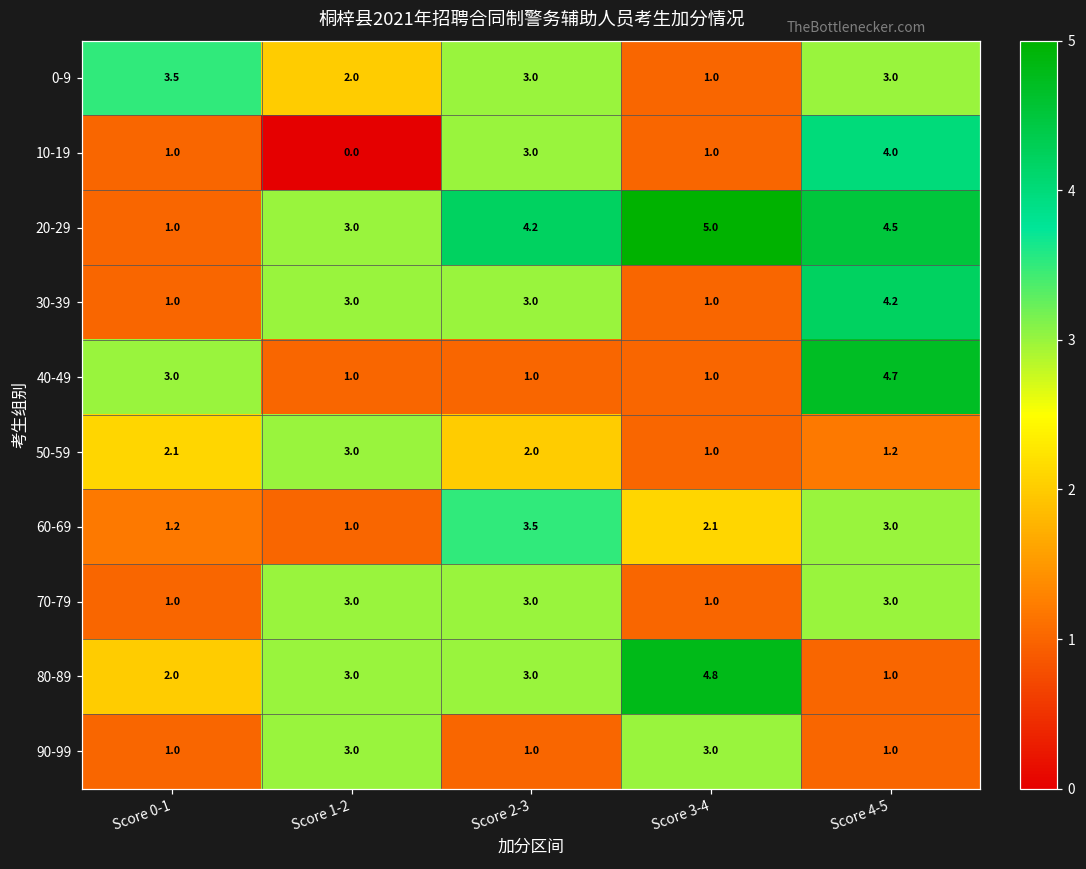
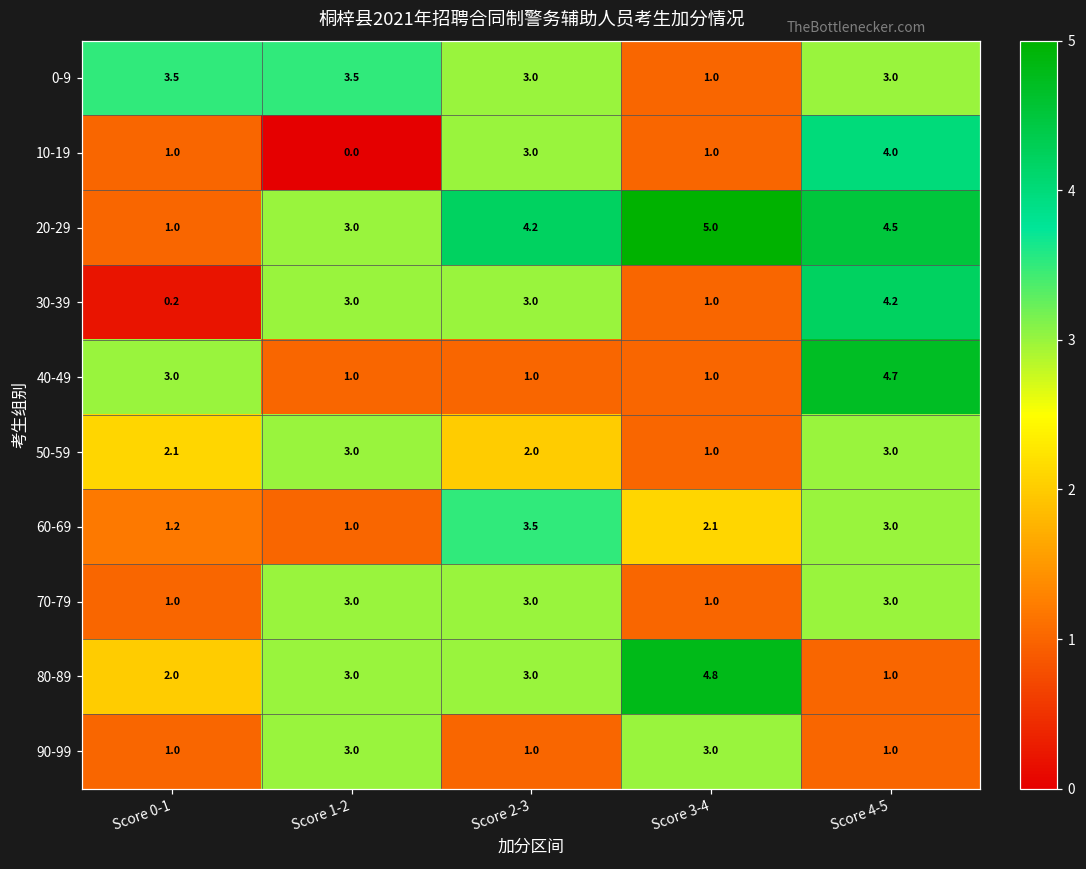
  {
    "0-9": {
      "Score 0-1": 3.5,
-     "Score 1-2": 2.0,
+     "Score 1-2": 3.5,
      "Score 2-3": 3.0,
      "Score 3-4": 1.0,
      "Score 4-5": 3.0
    },
    "10-19": {
      "Score 0-1": 1.0,
      "Score 1-2": 0.0,
      "Score 2-3": 3.0,
      "Score 3-4": 1.0,
      "Score 4-5": 4.0
    },
    "20-29": {
      "Score 0-1": 1.0,
      "Score 1-2": 3.0,
      "Score 2-3": 4.2,
      "Score 3-4": 5.0,
      "Score 4-5": 4.5
    },
    "30-39": {
-     "Score 0-1": 1.0,
+     "Score 0-1": 0.2,
      "Score 1-2": 3.0,
      "Score 2-3": 3.0,
      "Score 3-4": 1.0,
      "Score 4-5": 4.2
    },
    "40-49": {
      "Score 0-1": 3.0,
      "Score 1-2": 1.0,
      "Score 2-3": 1.0,
      "Score 3-4": 1.0,
      "Score 4-5": 4.7
    },
    "50-59": {
      "Score 0-1": 2.1,
      "Score 1-2": 3.0,
      "Score 2-3": 2.0,
      "Score 3-4": 1.0,
-     "Score 4-5": 1.2
+     "Score 4-5": 3.0
    },
    "60-69": {
      "Score 0-1": 1.2,
      "Score 1-2": 1.0,
      "Score 2-3": 3.5,
      "Score 3-4": 2.1,
      "Score 4-5": 3.0
    },
    "70-79": {
      "Score 0-1": 1.0,
      "Score 1-2": 3.0,
      "Score 2-3": 3.0,
      "Score 3-4": 1.0,
      "Score 4-5": 3.0
    },
    "80-89": {
      "Score 0-1": 2.0,
      "Score 1-2": 3.0,
      "Score 2-3": 3.0,
      "Score 3-4": 4.8,
      "Score 4-5": 1.0
    },
    "90-99": {
      "Score 0-1": 1.0,
      "Score 1-2": 3.0,
      "Score 2-3": 1.0,
      "Score 3-4": 3.0,
      "Score 4-5": 1.0
    }
  }
